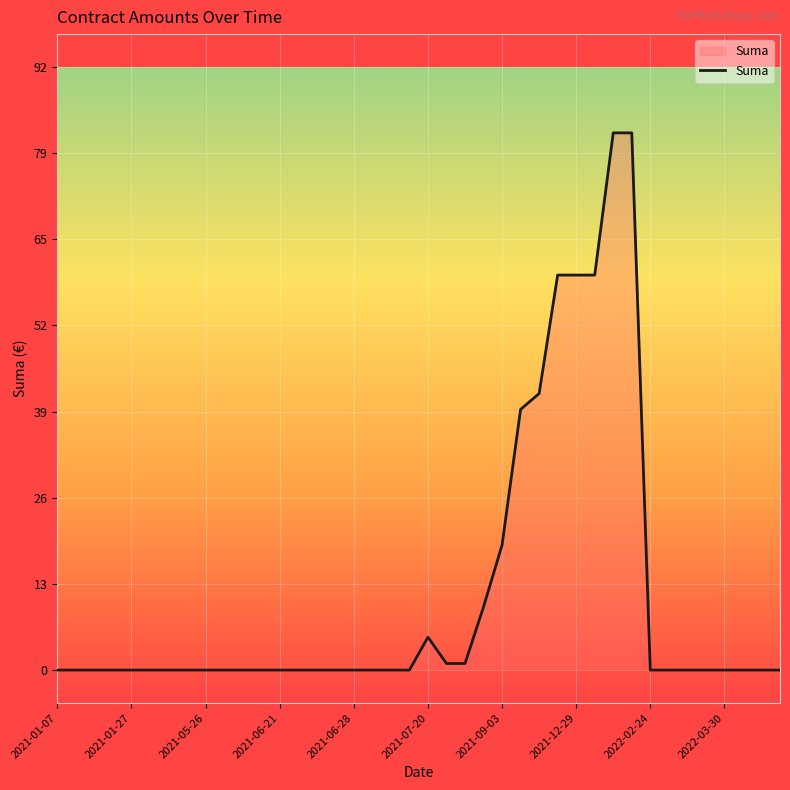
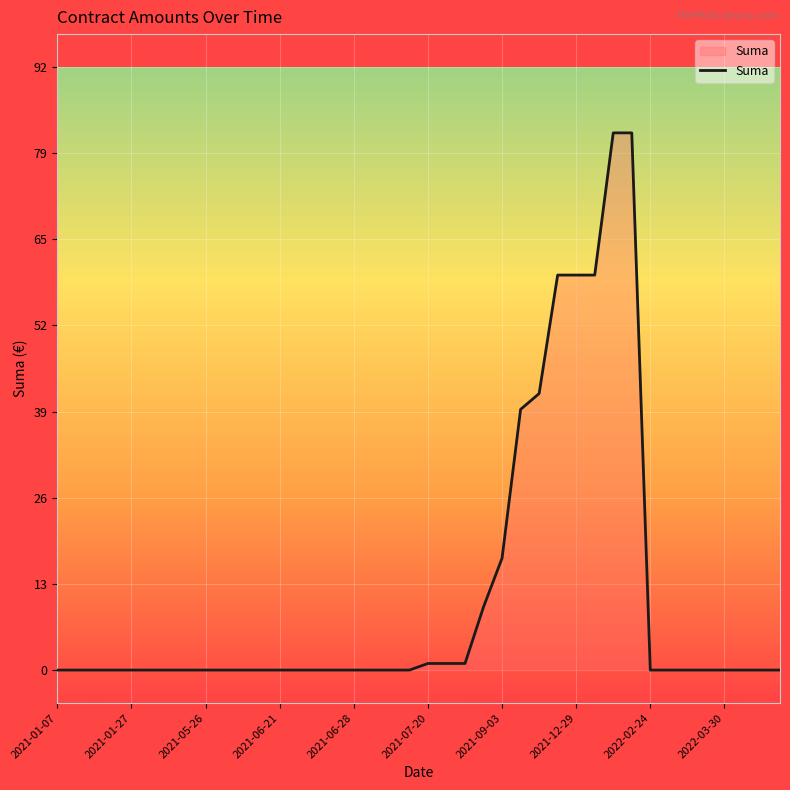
  {
    "2021-01-27": 0,
    "2021-05-26": 0,
    "2021-06-21": 0,
-   "2021-07-20": 5,
-   "2021-09-03": 19,
+   "2021-07-20": 1,
+   "2021-09-03": 17,
    "2022-02-24": 0,
    "2022-03-30": 0
  }
